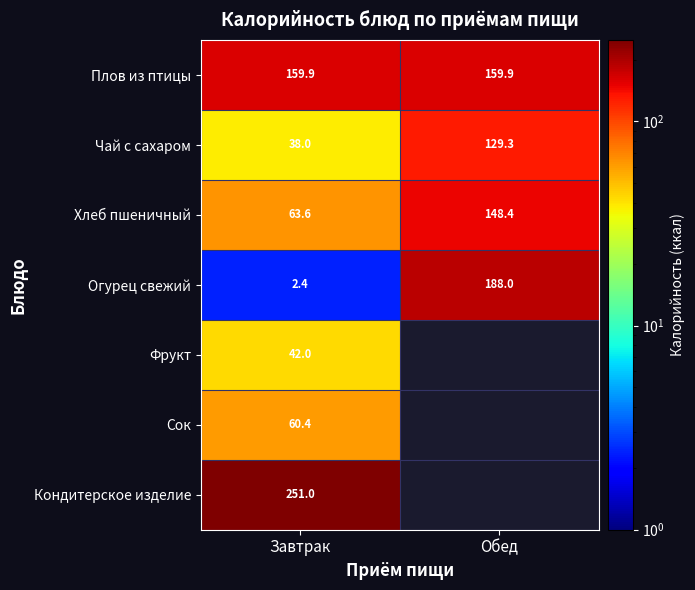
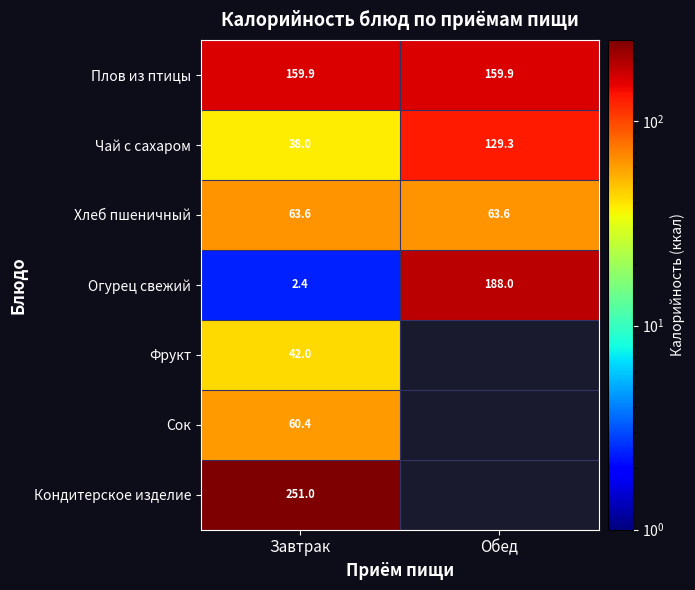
  {
    "Плов из птицы": {
      "Завтрак": 159.9,
      "Обед": 159.9
    },
    "Чай с сахаром": {
      "Завтрак": 38.0,
      "Обед": 129.3
    },
    "Хлеб пшеничный": {
      "Завтрак": 63.6,
-     "Обед": 148.4
+     "Обед": 63.6
    },
    "Огурец свежий": {
      "Завтрак": 2.4,
      "Обед": 188.0
    },
    "Фрукт": {
      "Завтрак": 42.0
    },
    "Сок": {
      "Завтрак": 60.4
    },
    "Кондитерское изделие": {
      "Завтрак": 251.0
    }
  }
